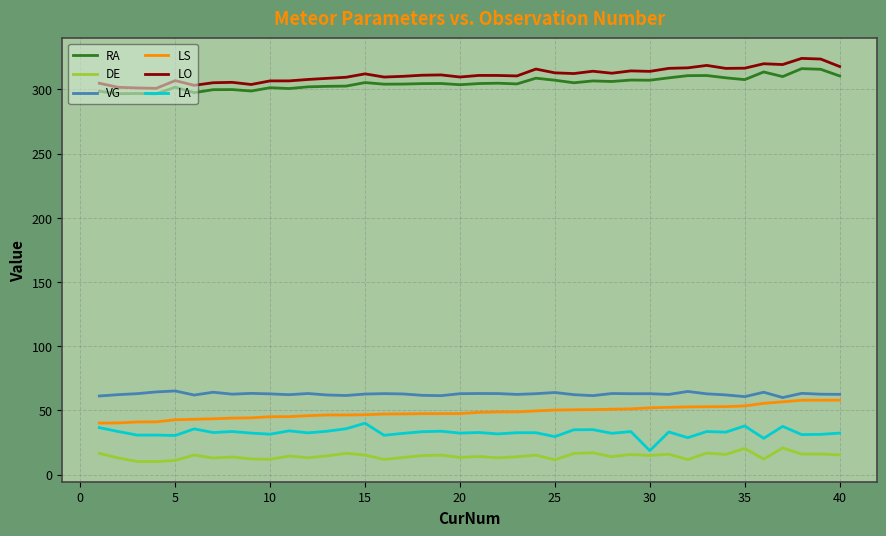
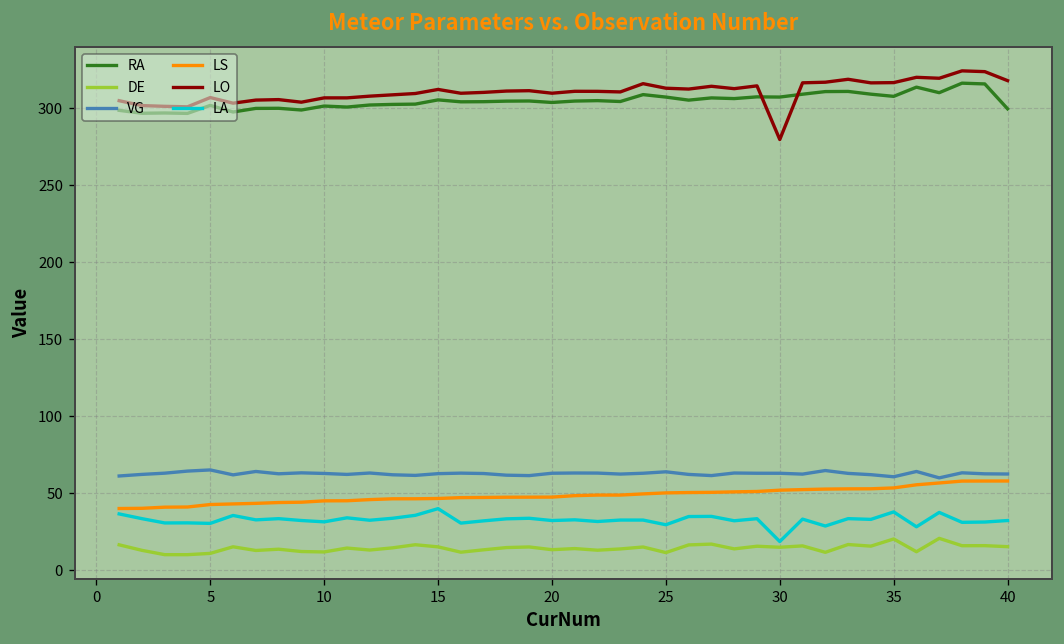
  {
    "RA": {
      "10": 301,
      "15": 305,
      "20": 304,
      "25": 307,
      "30": 307,
      "35": 308,
-     "40": 310
+     "40": 300
    },
    "DE": {
      "5": 11,
      "10": 12,
      "15": 15,
      "20": 13,
      "25": 12,
      "30": 15,
      "35": 20,
      "40": 15
    },
    "VG": {
      "5": 65,
      "10": 63,
      "15": 63,
      "20": 63,
      "25": 64,
      "30": 63,
      "35": 61,
      "40": 63
    },
    "LS": {
      "5": 43,
      "10": 45,
      "15": 47,
      "20": 48,
      "25": 50,
      "30": 52,
      "35": 54,
      "40": 58
    },
    "LO": {
      "10": 307,
      "15": 312,
      "20": 310,
      "25": 313,
-     "30": 314,
+     "30": 280,
      "35": 317,
      "40": 318
    },
    "LA": {
      "5": 31,
      "10": 32,
      "15": 40,
      "20": 32,
      "25": 30,
      "30": 19,
      "35": 38,
      "40": 32
    }
  }
